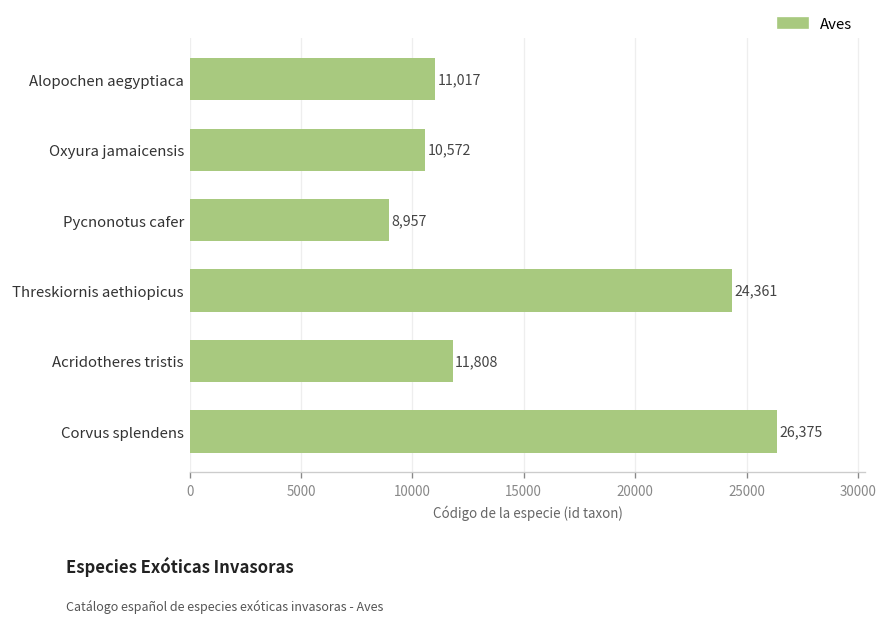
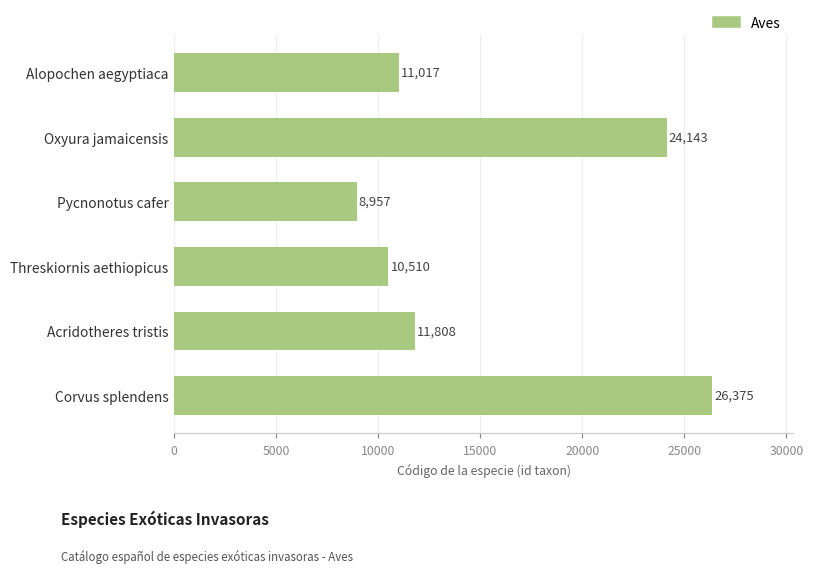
  {
    "Alopochen aegyptiaca": "11,017",
-   "Oxyura jamaicensis": "10,572",
+   "Oxyura jamaicensis": "24,143",
    "Pycnonotus cafer": "8,957",
-   "Threskiornis aethiopicus": "24,361",
+   "Threskiornis aethiopicus": "10,510",
    "Acridotheres tristis": "11,808",
    "Corvus splendens": "26,375"
  }
